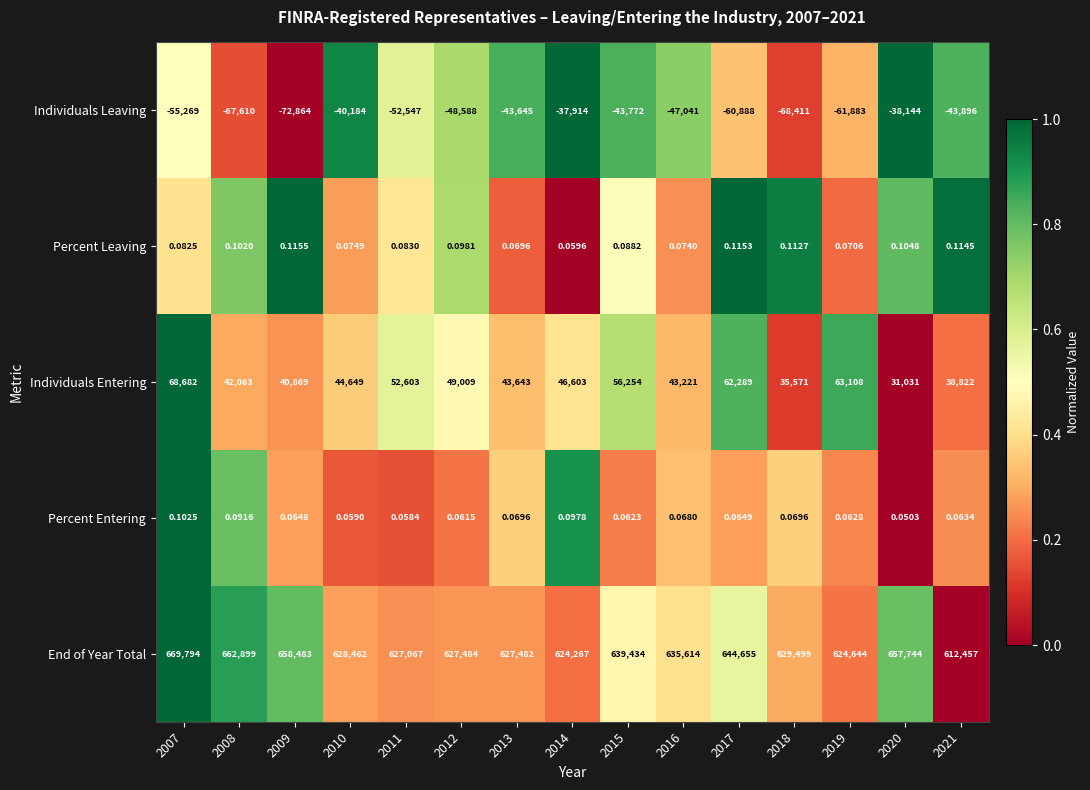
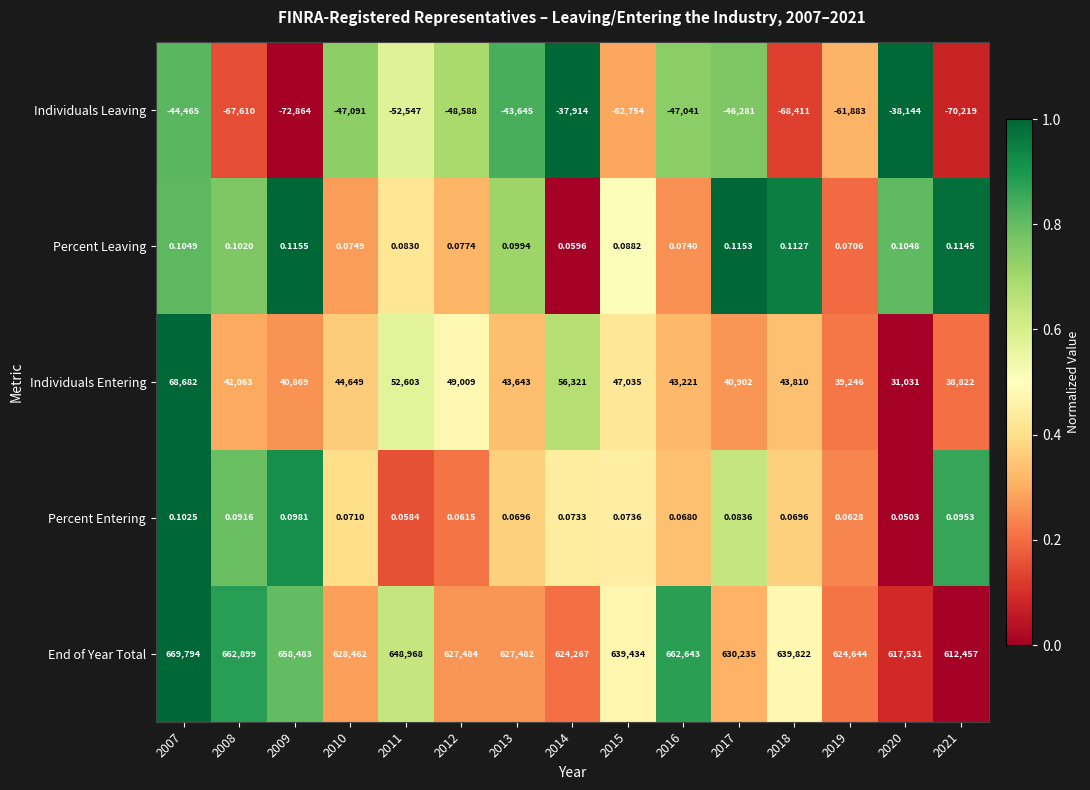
  {
    "Individuals Leaving": {
-     "2007": "-55,269",
+     "2007": "-44,465",
      "2008": "-67,610",
      "2009": "-72,864",
-     "2010": "-40,184",
+     "2010": "-47,091",
      "2011": "-52,547",
      "2012": "-48,588",
      "2013": "-43,645",
      "2014": "-37,914",
-     "2015": "-43,772",
+     "2015": "-62,754",
      "2016": "-47,041",
-     "2017": "-60,888",
+     "2017": "-46,281",
      "2018": "-68,411",
      "2019": "-61,883",
      "2020": "-38,144",
-     "2021": "-43,896"
+     "2021": "-70,219"
    },
    "Percent Leaving": {
-     "2007": "0.0825",
+     "2007": "0.1049",
      "2008": "0.1020",
      "2009": "0.1155",
      "2010": "0.0749",
      "2011": "0.0830",
-     "2012": "0.0981",
-     "2013": "0.0696",
+     "2012": "0.0774",
+     "2013": "0.0994",
      "2014": "0.0596",
      "2015": "0.0882",
      "2016": "0.0740",
      "2017": "0.1153",
      "2018": "0.1127",
      "2019": "0.0706",
      "2020": "0.1048",
      "2021": "0.1145"
    },
    "Individuals Entering": {
      "2007": "68,682",
      "2008": "42,063",
      "2009": "40,869",
      "2010": "44,649",
      "2011": "52,603",
      "2012": "49,009",
      "2013": "43,643",
-     "2014": "46,603",
-     "2015": "56,254",
+     "2014": "56,321",
+     "2015": "47,035",
      "2016": "43,221",
-     "2017": "62,289",
-     "2018": "35,571",
-     "2019": "63,108",
+     "2017": "40,902",
+     "2018": "43,810",
+     "2019": "39,246",
      "2020": "31,031",
      "2021": "38,822"
    },
    "Percent Entering": {
      "2007": "0.1025",
      "2008": "0.0916",
-     "2009": "0.0648",
-     "2010": "0.0590",
+     "2009": "0.0981",
+     "2010": "0.0710",
      "2011": "0.0584",
      "2012": "0.0615",
      "2013": "0.0696",
-     "2014": "0.0978",
-     "2015": "0.0623",
+     "2014": "0.0733",
+     "2015": "0.0736",
      "2016": "0.0680",
-     "2017": "0.0649",
+     "2017": "0.0836",
      "2018": "0.0696",
      "2019": "0.0628",
      "2020": "0.0503",
-     "2021": "0.0634"
+     "2021": "0.0953"
    },
    "End of Year Total": {
      "2007": "669,794",
      "2008": "662,899",
      "2009": "658,483",
      "2010": "628,462",
-     "2011": "627,067",
+     "2011": "648,968",
      "2012": "627,484",
      "2013": "627,482",
      "2014": "624,267",
      "2015": "639,434",
-     "2016": "635,614",
-     "2017": "644,655",
-     "2018": "629,499",
+     "2016": "662,643",
+     "2017": "630,235",
+     "2018": "639,822",
      "2019": "624,644",
-     "2020": "657,744",
+     "2020": "617,531",
      "2021": "612,457"
    }
  }
